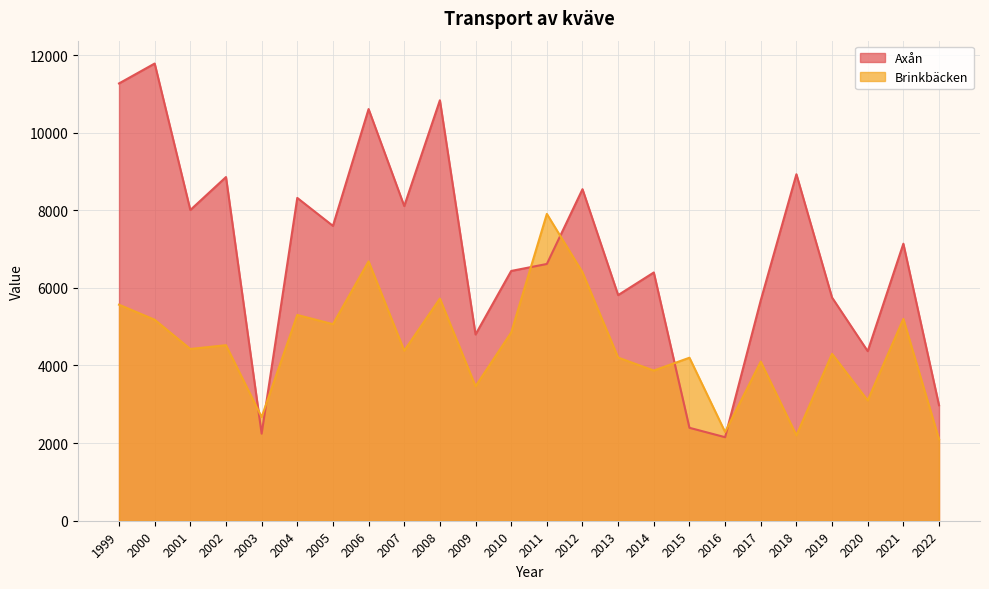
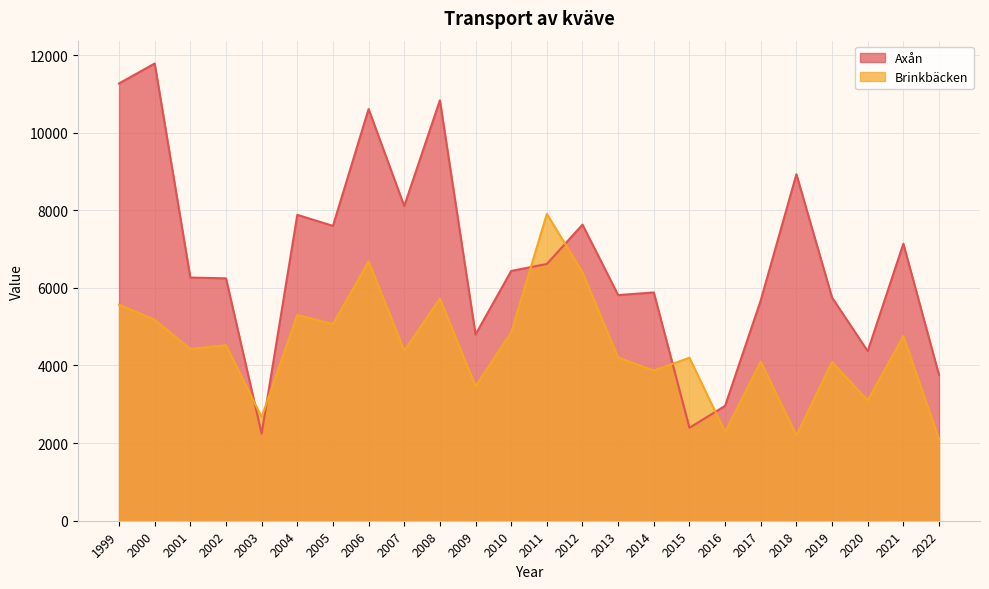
  {
    "Axån": {
      "1999": 11300,
      "2000": 11800,
-     "2001": 8000,
-     "2002": 8900,
+     "2001": 6300,
+     "2002": 6200,
      "2003": 2200,
-     "2004": 8300,
+     "2004": 7900,
      "2005": 7600,
      "2006": 10600,
      "2007": 8100,
      "2008": 10800,
      "2009": 4800,
      "2010": 6400,
      "2011": 6600,
-     "2012": 8500,
+     "2012": 7600,
      "2013": 5800,
-     "2014": 6400,
+     "2014": 5900,
      "2015": 2400,
-     "2016": 2200,
+     "2016": 3000,
      "2017": 5700,
      "2018": 8900,
      "2019": 5800,
      "2020": 4400,
      "2021": 7100,
-     "2022": 3000
+     "2022": 3800
    },
    "Brinkbäcken": {
      "1999": 5600,
      "2000": 5200,
      "2001": 4400,
      "2002": 4500,
      "2003": 2700,
      "2004": 5300,
      "2005": 5100,
      "2006": 6700,
      "2007": 4400,
      "2008": 5700,
      "2009": 3500,
      "2010": 4800,
      "2011": 7900,
      "2012": 6400,
      "2013": 4200,
      "2014": 3900,
      "2015": 4200,
      "2016": 2300,
      "2017": 4100,
      "2018": 2200,
-     "2019": 4300,
+     "2019": 4100,
      "2020": 3100,
-     "2021": 5200,
+     "2021": 4800,
      "2022": 2100
    }
  }
